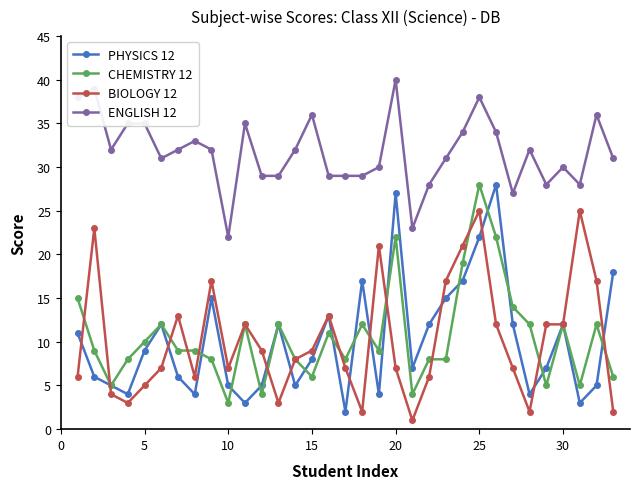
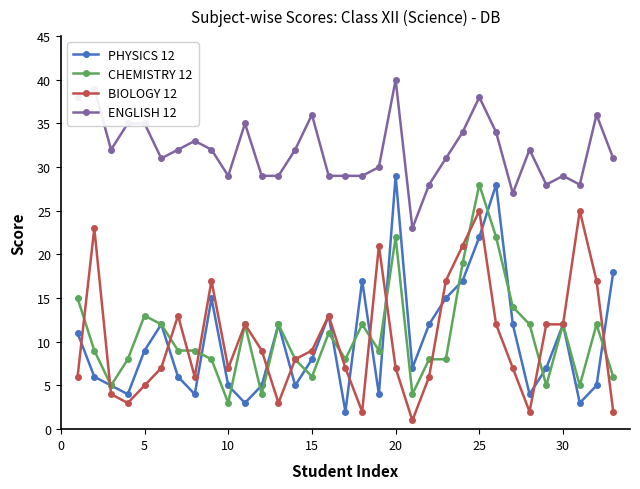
  {
    "PHYSICS 12": {
      "5": 9,
      "10": 5,
      "15": 8,
-     "20": 27,
+     "20": 29,
      "25": 22
    },
    "CHEMISTRY 12": {
-     "5": 10,
+     "5": 13,
      "10": 3,
      "15": 6,
      "20": 22,
      "25": 28
    },
    "BIOLOGY 12": {
      "5": 5,
      "10": 7,
      "15": 9,
      "20": 7,
      "25": 25
    },
    "ENGLISH 12": {
-     "10": 22,
+     "10": 29,
      "15": 36,
      "20": 40,
      "25": 38,
-     "30": 30
+     "30": 29
    }
  }
